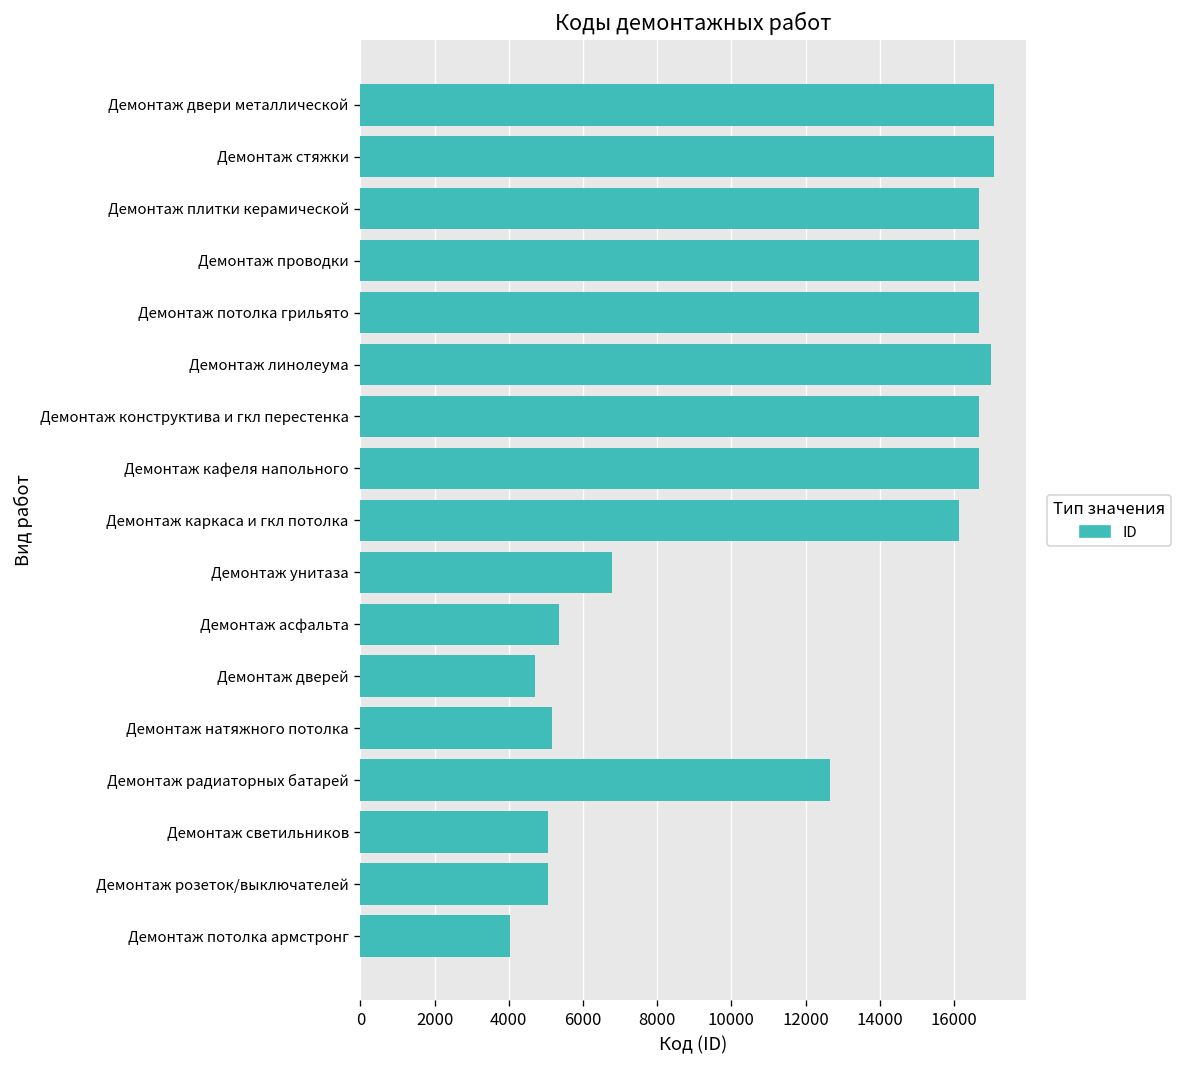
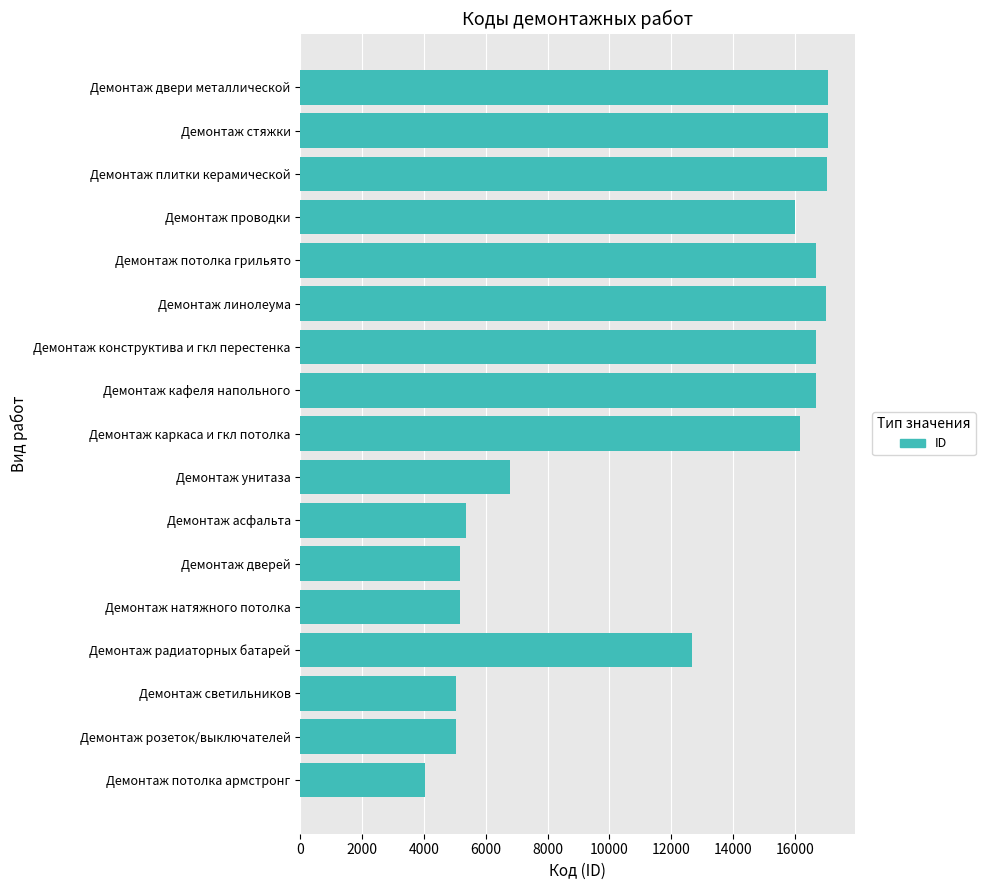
  {
    "Демонтаж двери металлической": 17100,
    "Демонтаж стяжки": 17100,
-   "Демонтаж плитки керамической": 16700,
-   "Демонтаж проводки": 16700,
+   "Демонтаж плитки керамической": 17000,
+   "Демонтаж проводки": 16000,
    "Демонтаж потолка грильято": 16700,
    "Демонтаж линолеума": 17000,
    "Демонтаж конструктива и гкл перестенка": 16700,
    "Демонтаж кафеля напольного": 16700,
    "Демонтаж каркаса и гкл потолка": 16200,
    "Демонтаж унитаза": 6800,
    "Демонтаж асфальта": 5400,
-   "Демонтаж дверей": 4700,
+   "Демонтаж дверей": 5200,
    "Демонтаж натяжного потолка": 5200,
    "Демонтаж радиаторных батарей": 12700,
    "Демонтаж светильников": 5000,
    "Демонтаж розеток/выключателей": 5000,
    "Демонтаж потолка армстронг": 4000
  }
